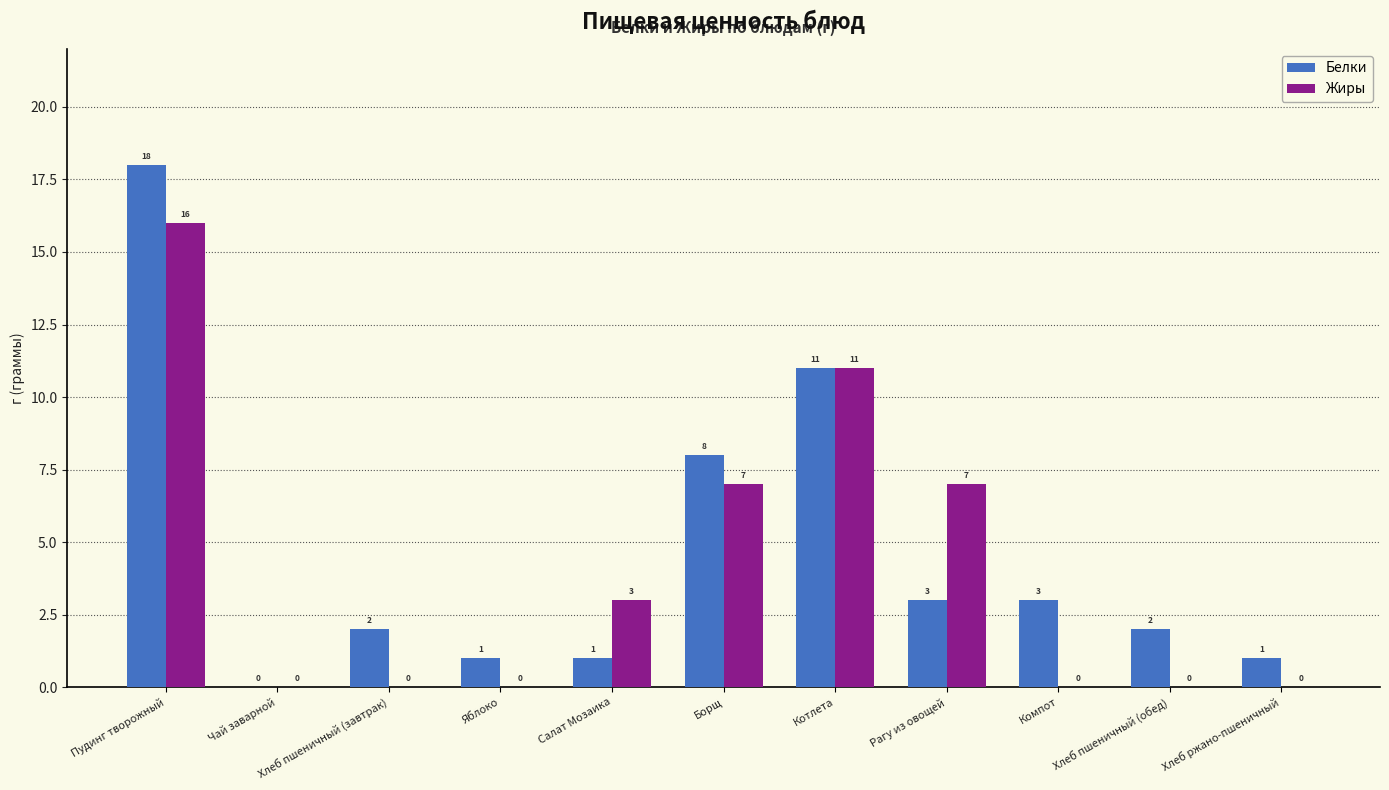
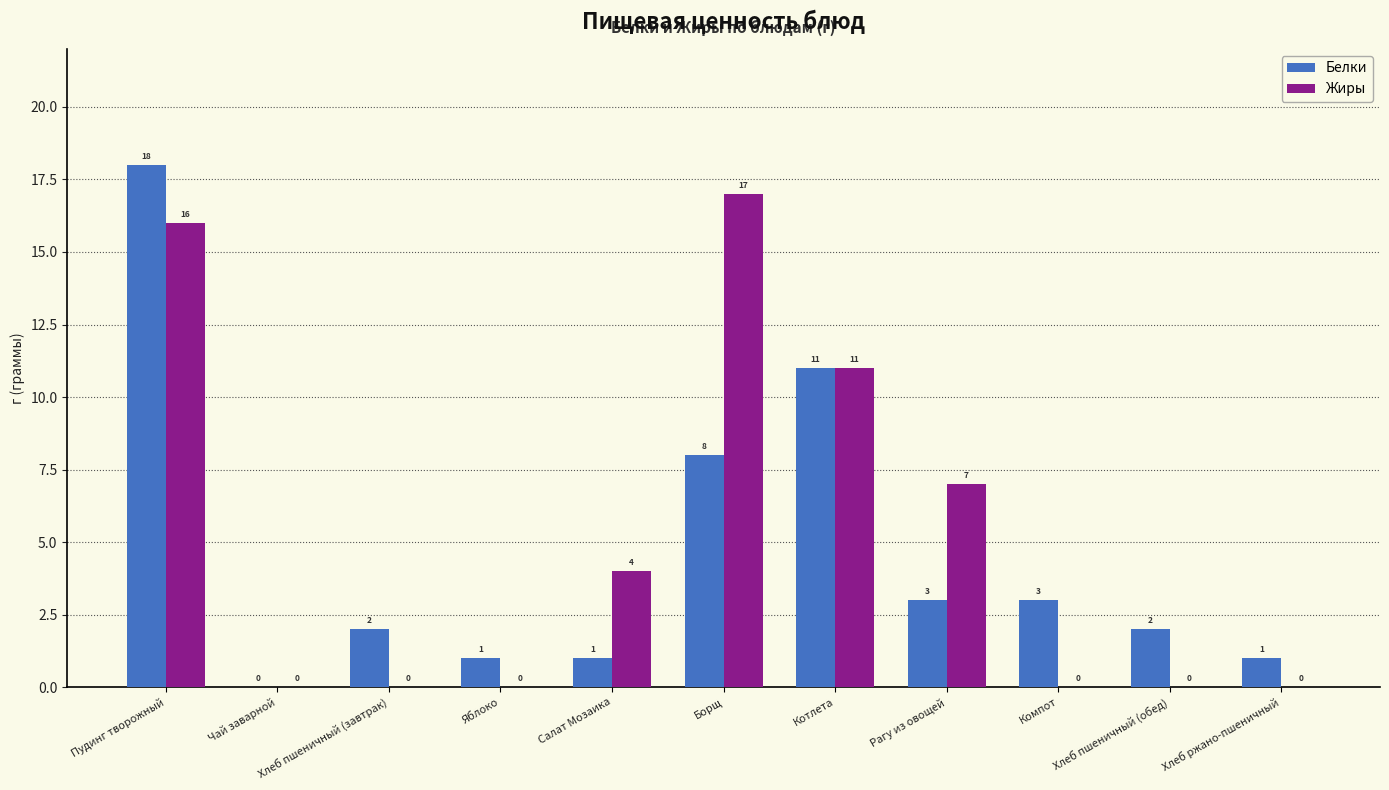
  {
    "Белки": {
      "Пудинг творожный": 18,
      "Чай заварной": 0,
      "Хлеб пшеничный (завтрак)": 2,
      "Яблоко": 1,
      "Салат Мозаика": 1,
      "Борщ": 8,
      "Котлета": 11,
      "Рагу из овощей": 3,
      "Компот": 3,
      "Хлеб пшеничный (обед)": 2,
      "Хлеб ржано-пшеничный": 1
    },
    "Жиры": {
      "Пудинг творожный": 16,
      "Чай заварной": 0,
      "Хлеб пшеничный (завтрак)": 0,
      "Яблоко": 0,
-     "Салат Мозаика": 3,
-     "Борщ": 7,
+     "Салат Мозаика": 4,
+     "Борщ": 17,
      "Котлета": 11,
      "Рагу из овощей": 7,
      "Компот": 0,
      "Хлеб пшеничный (обед)": 0,
      "Хлеб ржано-пшеничный": 0
    }
  }
